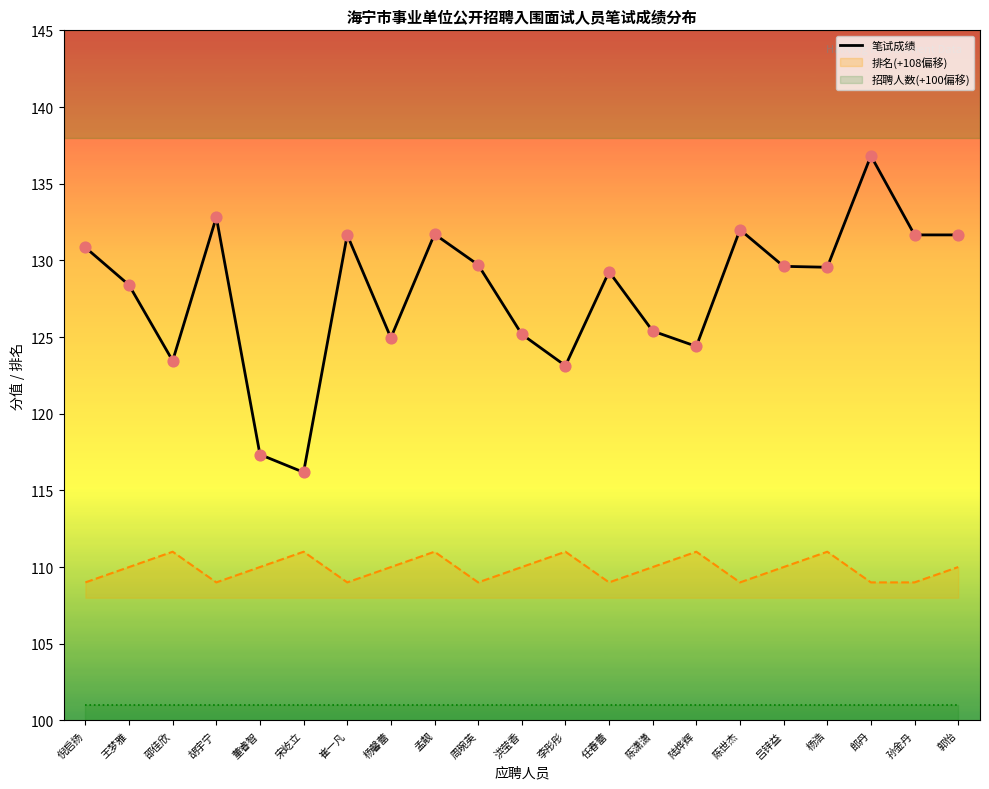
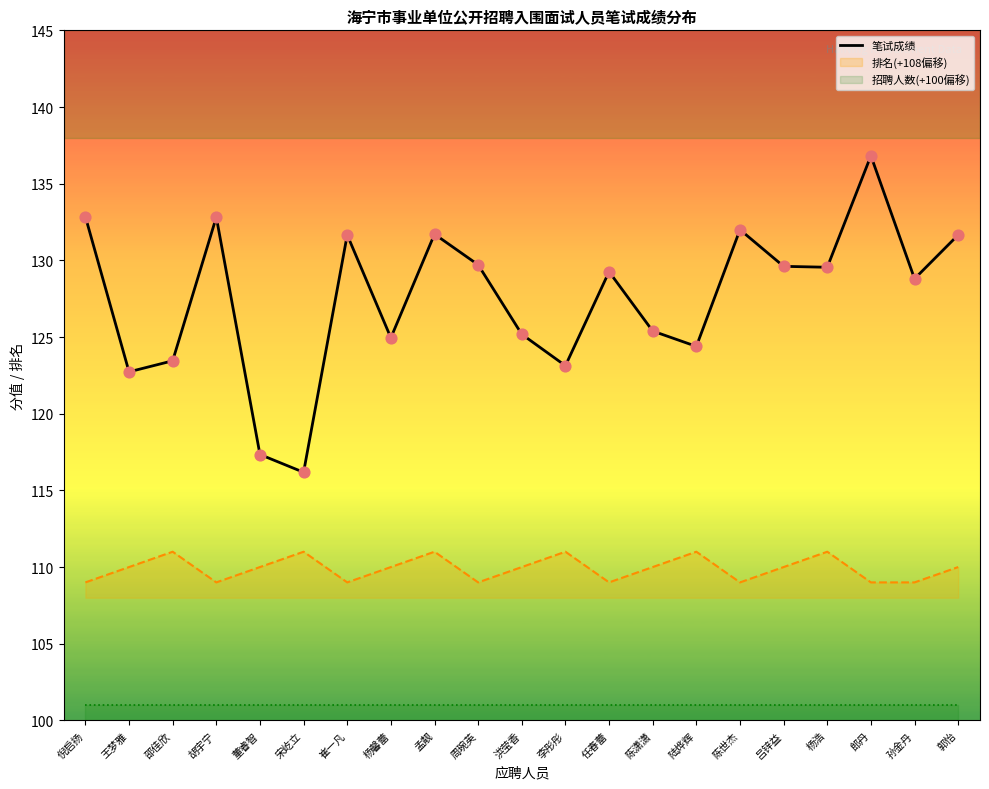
  {
    "笔试成绩": {
-     "倪启扬": 130.8,
-     "王梦雅": 128.4,
+     "倪启扬": 132.9,
+     "王梦雅": 122.7,
      "邵佳欣": 123.5,
      "胡宇宁": 132.8,
      "董睿智": 117.3,
      "宋屹立": 116.2,
      "崔一凡": 131.7,
      "杨馨蕾": 125.0,
      "孟靓": 131.7,
      "周琬英": 129.7,
      "洪莹香": 125.2,
      "李彤彤": 123.1,
      "任春蕾": 129.3,
      "陈潇潇": 125.4,
      "陆烨辉": 124.4,
      "陈世杰": 132.0,
      "吕锌益": 129.6,
      "杨浩": 129.6,
      "郎丹": 136.8,
-     "孙金丹": 131.7,
+     "孙金丹": 128.8,
      "郭怡": 131.7
    },
    "排名(+108偏移)": {
      "倪启扬": 109.0,
      "王梦雅": 110.0,
      "邵佳欣": 111.0,
      "胡宇宁": 109.0,
      "董睿智": 110.0,
      "宋屹立": 111.0,
      "崔一凡": 109.0,
      "杨馨蕾": 110.0,
      "孟靓": 111.0,
      "周琬英": 109.0,
      "洪莹香": 110.0,
      "李彤彤": 111.0,
      "任春蕾": 109.0,
      "陈潇潇": 110.0,
      "陆烨辉": 111.0,
      "陈世杰": 109.0,
      "吕锌益": 110.0,
      "杨浩": 111.0,
      "郎丹": 109.0,
      "孙金丹": 109.0,
      "郭怡": 110.0
    },
    "招聘人数(+100偏移)": {
      "倪启扬": 101.0,
      "王梦雅": 101.0,
      "邵佳欣": 101.0,
      "胡宇宁": 101.0,
      "董睿智": 101.0,
      "宋屹立": 101.0,
      "崔一凡": 101.0,
      "杨馨蕾": 101.0,
      "孟靓": 101.0,
      "周琬英": 101.0,
      "洪莹香": 101.0,
      "李彤彤": 101.0,
      "任春蕾": 101.0,
      "陈潇潇": 101.0,
      "陆烨辉": 101.0,
      "陈世杰": 101.0,
      "吕锌益": 101.0,
      "杨浩": 101.0,
      "郎丹": 101.0,
      "孙金丹": 101.0,
      "郭怡": 101.0
    }
  }
